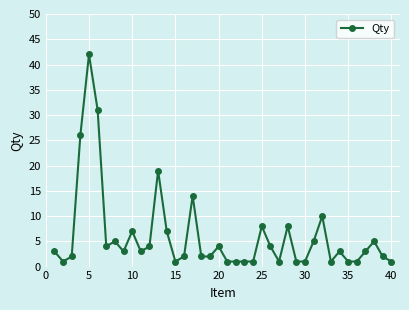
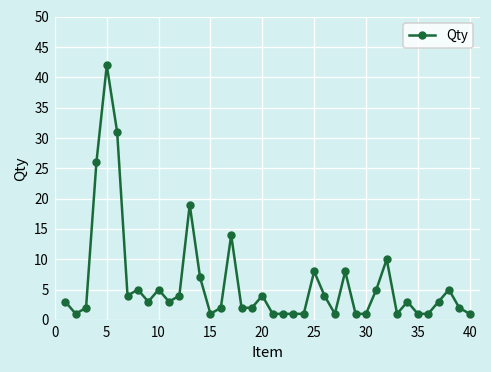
  {
    "5": 42,
-   "10": 7,
+   "10": 5,
    "15": 1,
    "20": 4,
    "25": 8,
    "30": 1,
    "35": 1,
    "40": 1
  }
